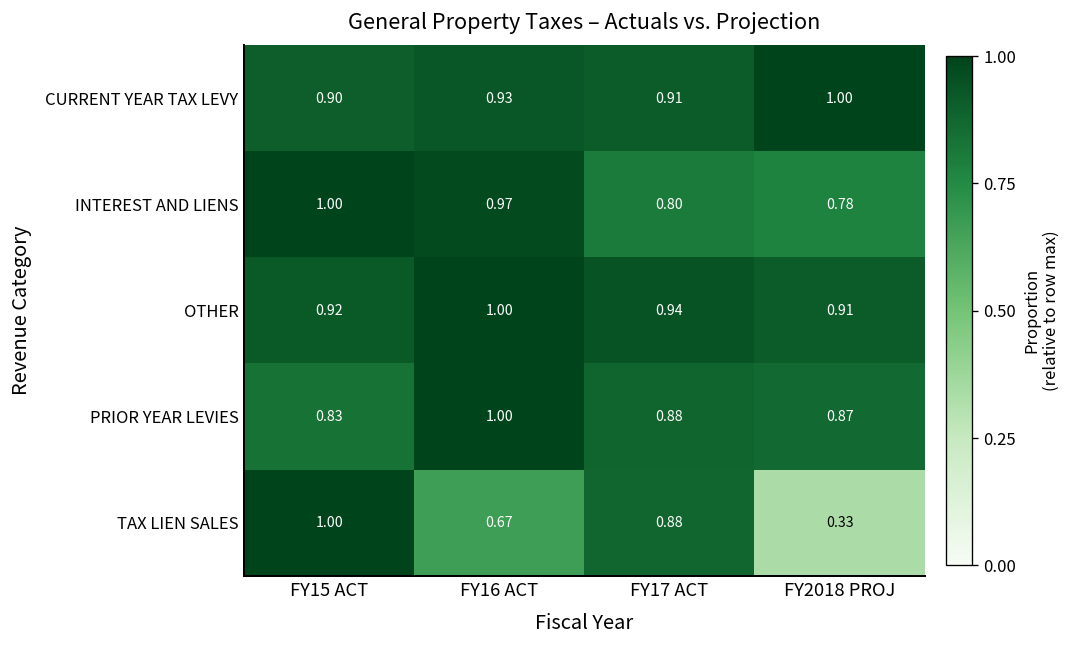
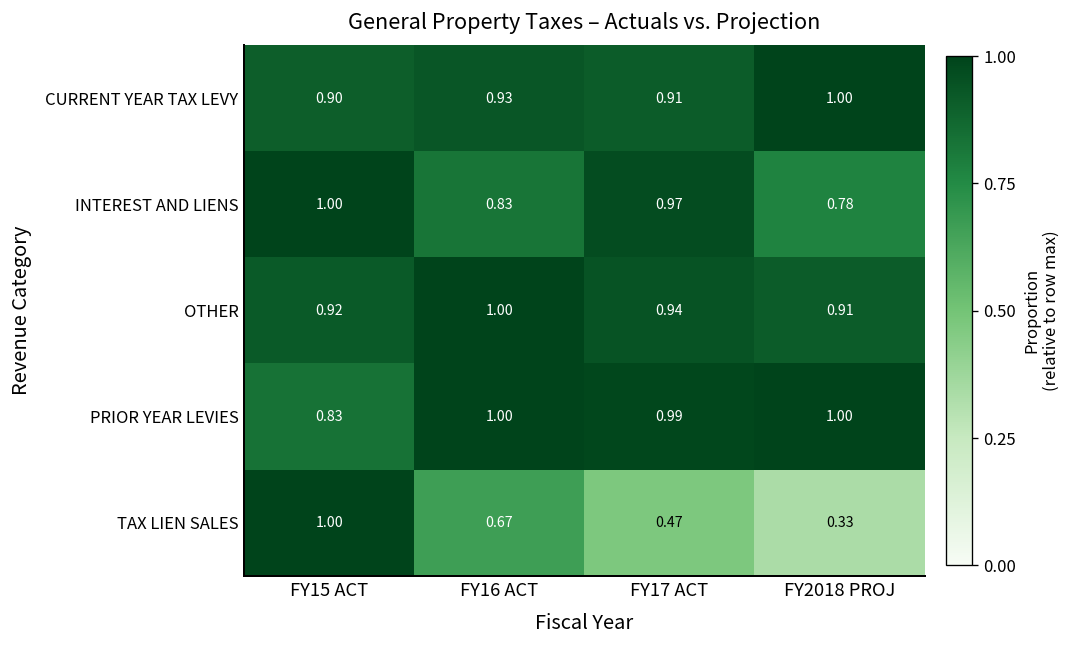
  {
    "CURRENT YEAR TAX LEVY": {
      "FY15 ACT": 0.90,
      "FY16 ACT": 0.93,
      "FY17 ACT": 0.91,
      "FY2018 PROJ": 1.00
    },
    "INTEREST AND LIENS": {
      "FY15 ACT": 1.00,
-     "FY16 ACT": 0.97,
-     "FY17 ACT": 0.80,
+     "FY16 ACT": 0.83,
+     "FY17 ACT": 0.97,
      "FY2018 PROJ": 0.78
    },
    "OTHER": {
      "FY15 ACT": 0.92,
      "FY16 ACT": 1.00,
      "FY17 ACT": 0.94,
      "FY2018 PROJ": 0.91
    },
    "PRIOR YEAR LEVIES": {
      "FY15 ACT": 0.83,
      "FY16 ACT": 1.00,
-     "FY17 ACT": 0.88,
-     "FY2018 PROJ": 0.87
+     "FY17 ACT": 0.99,
+     "FY2018 PROJ": 1.00
    },
    "TAX LIEN SALES": {
      "FY15 ACT": 1.00,
      "FY16 ACT": 0.67,
-     "FY17 ACT": 0.88,
+     "FY17 ACT": 0.47,
      "FY2018 PROJ": 0.33
    }
  }
